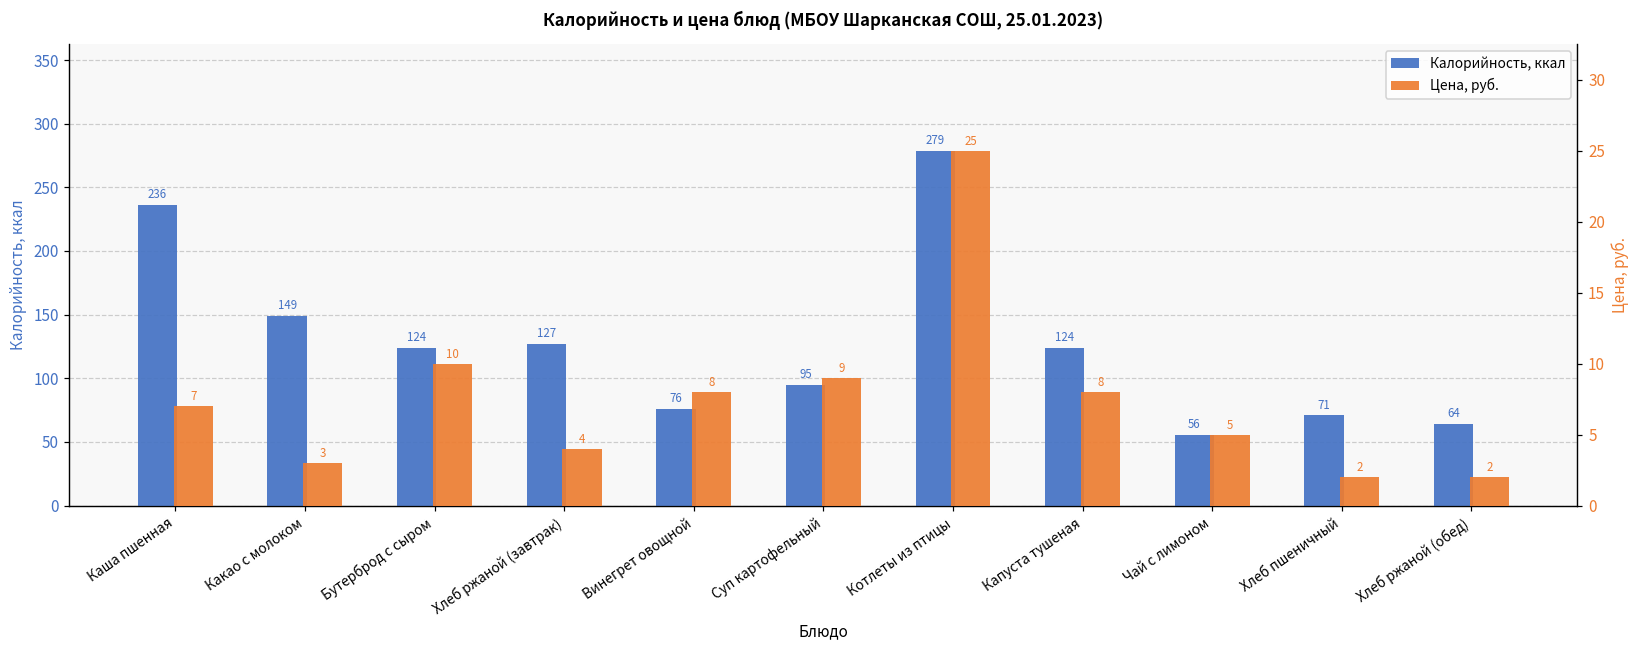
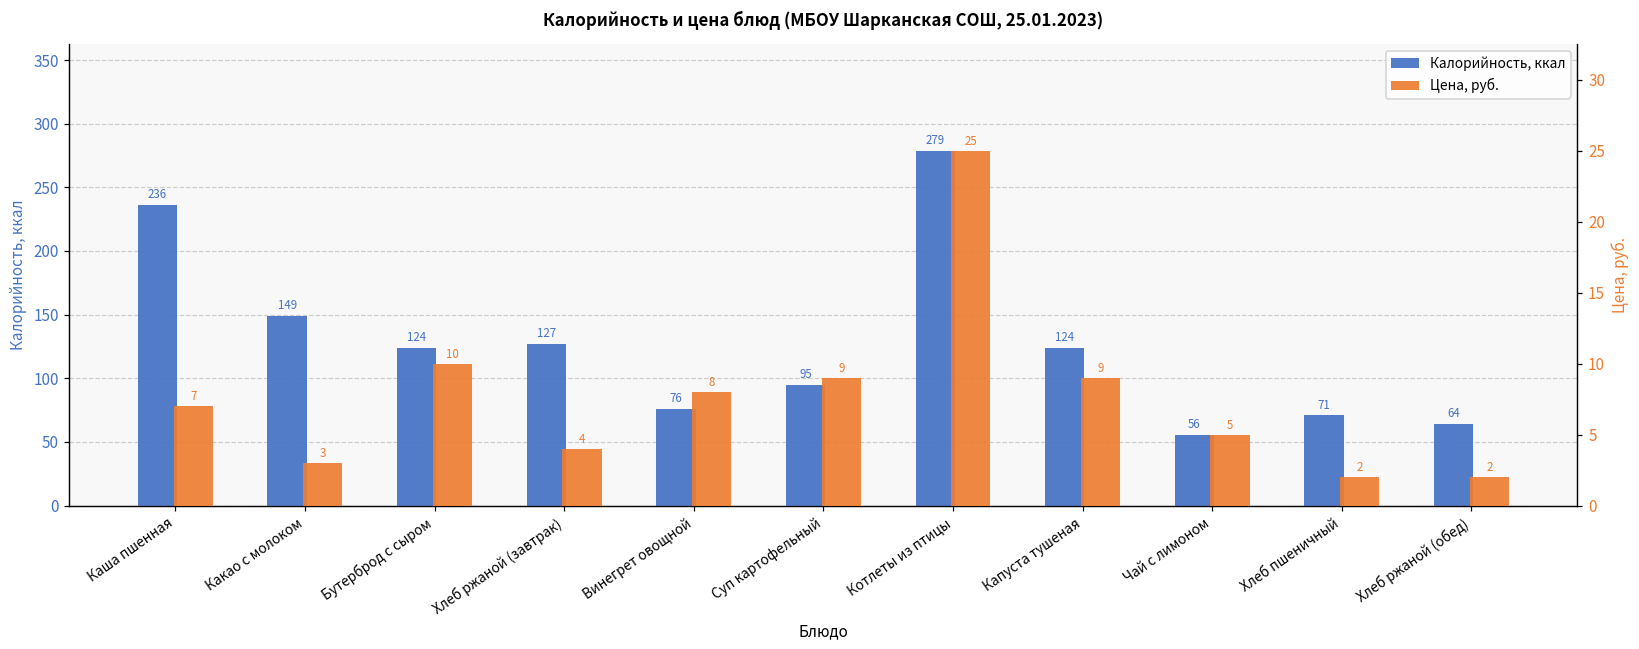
  {
    "Калорийность, ккал": {
      "Каша пшенная": 236,
      "Какао с молоком": 149,
      "Бутерброд с сыром": 124,
      "Хлеб ржаной (завтрак)": 127,
      "Винегрет овощной": 76,
      "Суп картофельный": 95,
      "Котлеты из птицы": 279,
      "Капуста тушеная": 124,
      "Чай с лимоном": 56,
      "Хлеб пшеничный": 71,
      "Хлеб ржаной (обед)": 64
    },
    "Цена, руб.": {
      "Каша пшенная": 7,
      "Какао с молоком": 3,
      "Бутерброд с сыром": 10,
      "Хлеб ржаной (завтрак)": 4,
      "Винегрет овощной": 8,
      "Суп картофельный": 9,
      "Котлеты из птицы": 25,
-     "Капуста тушеная": 8,
+     "Капуста тушеная": 9,
      "Чай с лимоном": 5,
      "Хлеб пшеничный": 2,
      "Хлеб ржаной (обед)": 2
    }
  }
